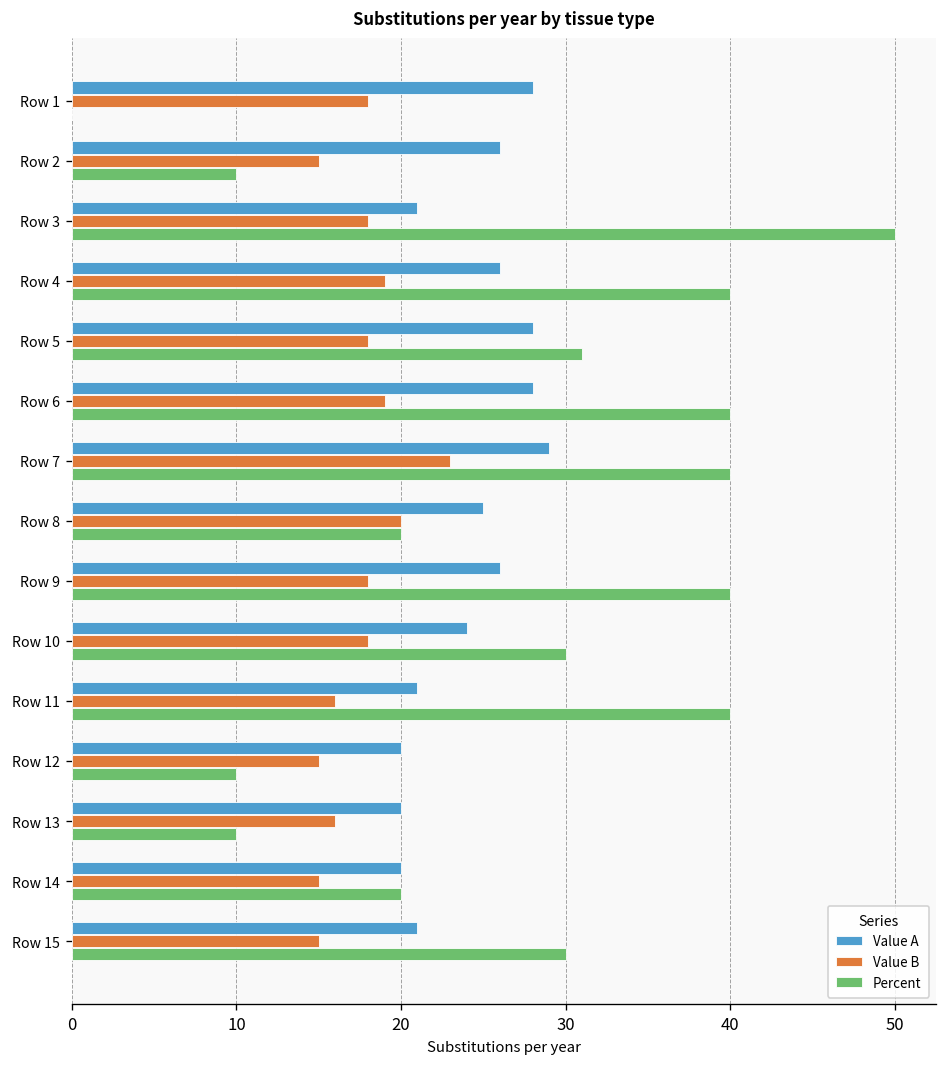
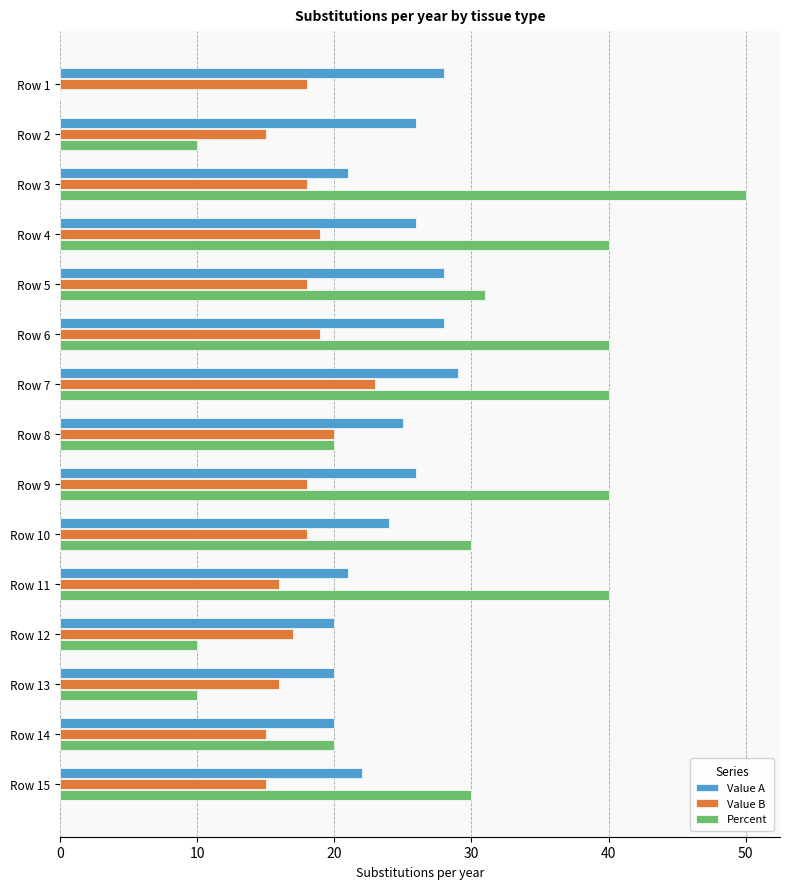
  {
    "Value A": {
      "Row 1": 28,
      "Row 2": 26,
      "Row 3": 21,
      "Row 4": 26,
      "Row 5": 28,
      "Row 6": 28,
      "Row 7": 29,
      "Row 8": 25,
      "Row 9": 26,
      "Row 10": 24,
      "Row 11": 21,
      "Row 12": 20,
      "Row 13": 20,
      "Row 14": 20,
-     "Row 15": 21
+     "Row 15": 22
    },
    "Value B": {
      "Row 1": 18,
      "Row 2": 15,
      "Row 3": 18,
      "Row 4": 19,
      "Row 5": 18,
      "Row 6": 19,
      "Row 7": 23,
      "Row 8": 20,
      "Row 9": 18,
      "Row 10": 18,
      "Row 11": 16,
-     "Row 12": 15,
+     "Row 12": 17,
      "Row 13": 16,
      "Row 14": 15,
      "Row 15": 15
    },
    "Percent": {
      "Row 1": 0,
      "Row 2": 10,
      "Row 3": 50,
      "Row 4": 40,
      "Row 5": 31,
      "Row 6": 40,
      "Row 7": 40,
      "Row 8": 20,
      "Row 9": 40,
      "Row 10": 30,
      "Row 11": 40,
      "Row 12": 10,
      "Row 13": 10,
      "Row 14": 20,
      "Row 15": 30
    }
  }
